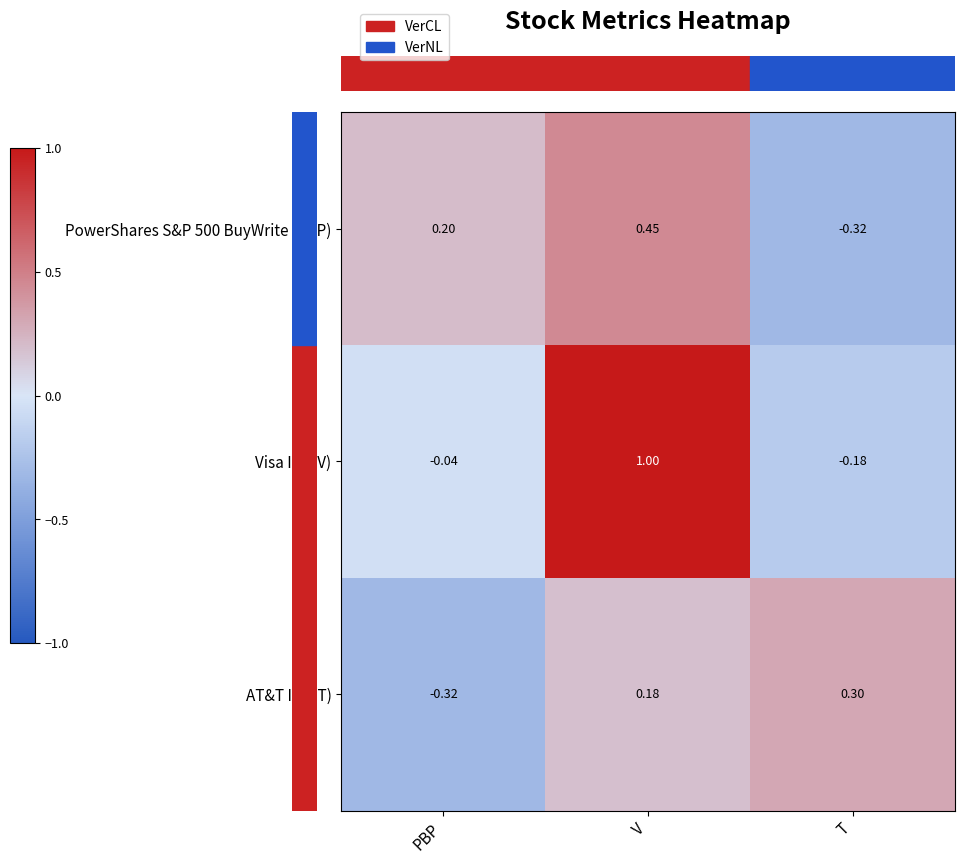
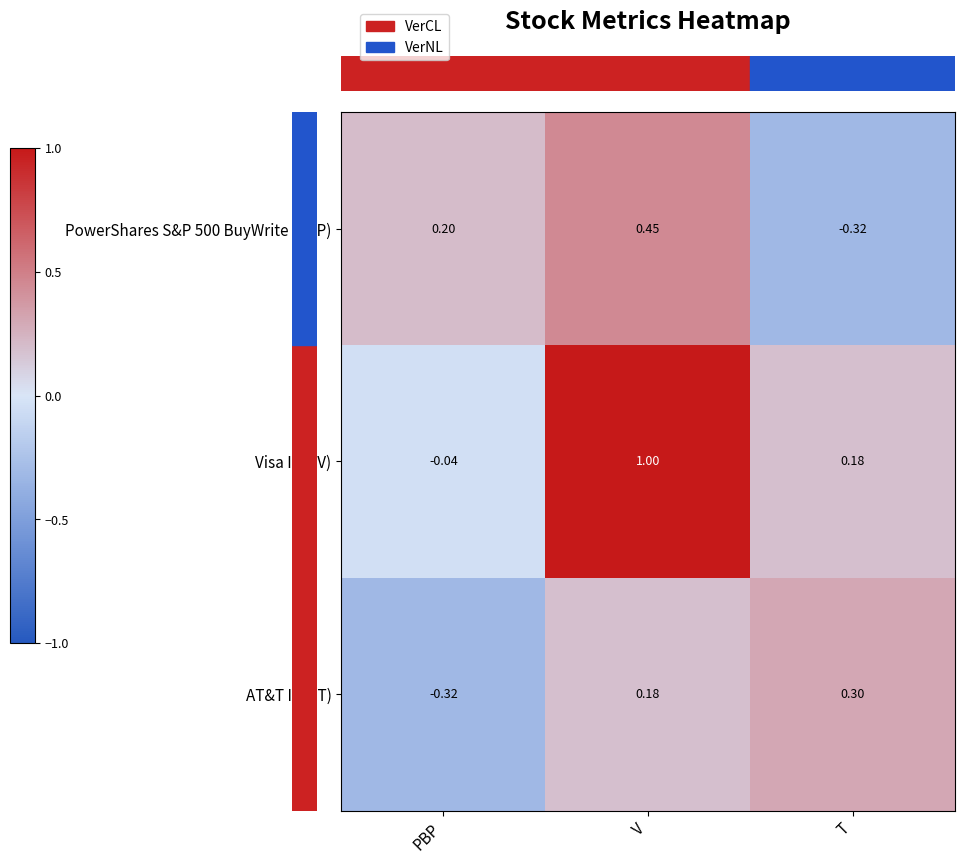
  {
    "PowerShares S&P 500 BuyWrite (PBP)": {
      "PBP": 0.20,
      "V": 0.45,
      "T": -0.32
    },
    "Visa Inc (V)": {
      "PBP": -0.04,
      "V": 1.00,
-     "T": -0.18
+     "T": 0.18
    },
    "AT&T Inc (T)": {
      "PBP": -0.32,
      "V": 0.18,
      "T": 0.30
    }
  }
